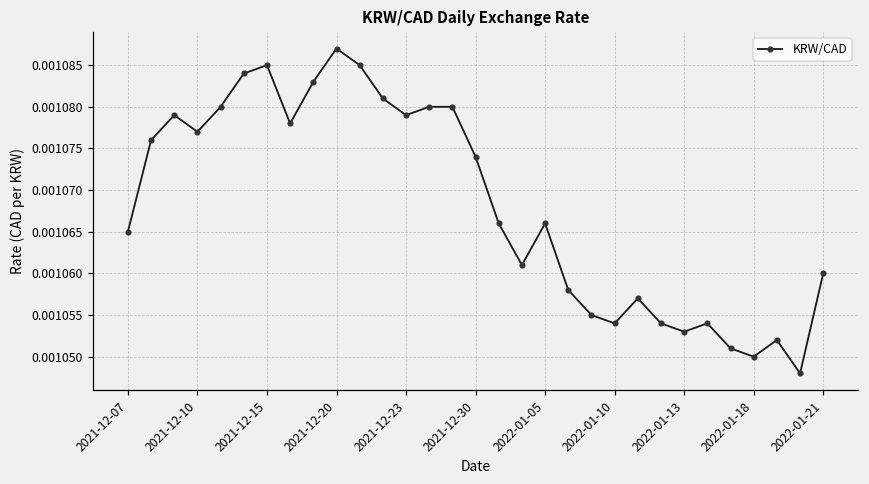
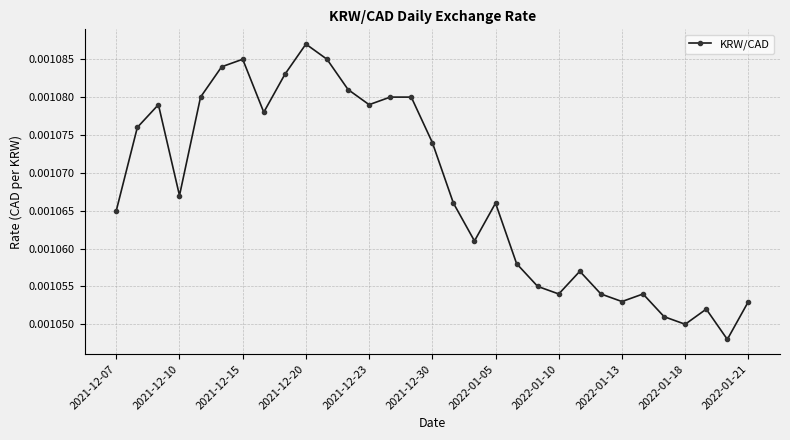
  {
    "2021-12-07": 0.001065,
-   "2021-12-10": 0.001077,
+   "2021-12-10": 0.001067,
    "2021-12-15": 0.001085,
    "2021-12-20": 0.001087,
    "2021-12-23": 0.001079,
    "2021-12-30": 0.001074,
    "2022-01-05": 0.001066,
    "2022-01-10": 0.001054,
    "2022-01-13": 0.001053,
    "2022-01-18": 0.001050,
-   "2022-01-21": 0.001060
+   "2022-01-21": 0.001053
  }
